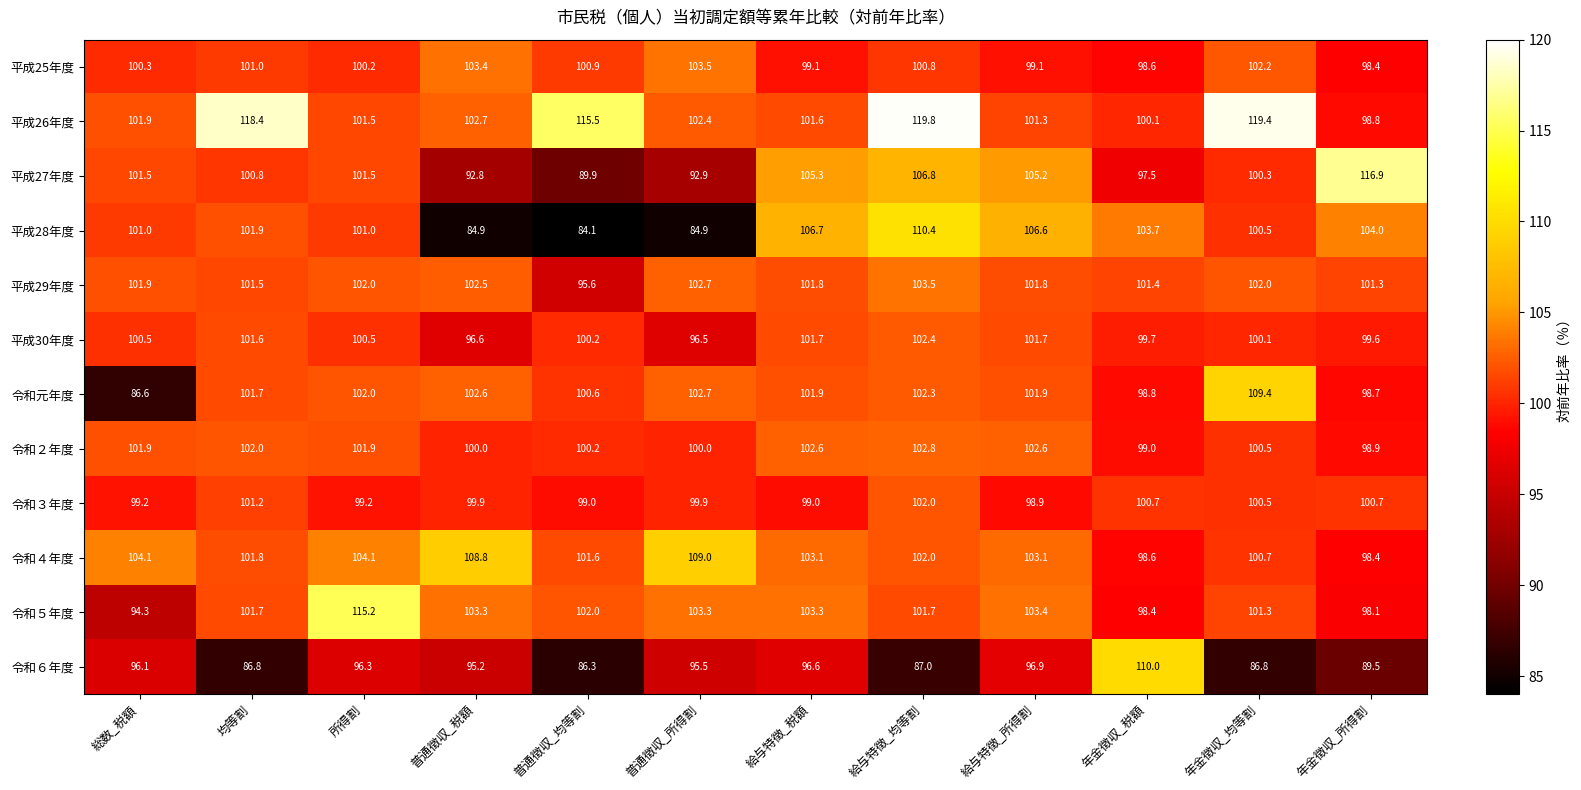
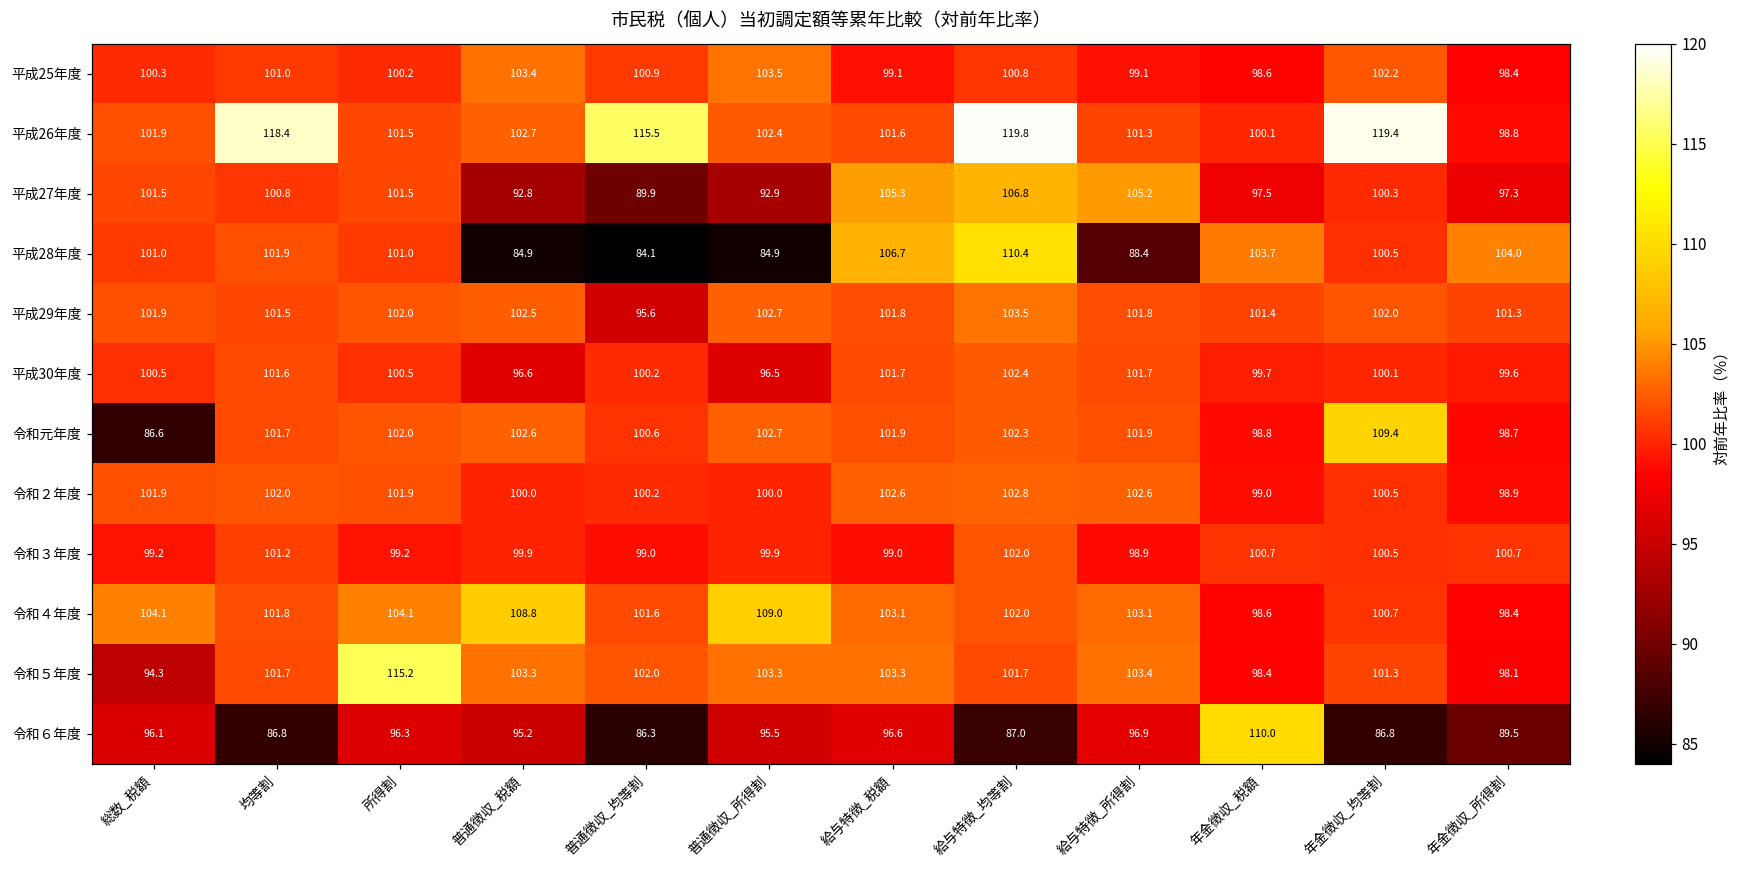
  {
    "平成25年度": {
      "総数_税額": 100.3,
      "均等割": 101.0,
      "所得割": 100.2,
      "普通徴収_税額": 103.4,
      "普通徴収_均等割": 100.9,
      "普通徴収_所得割": 103.5,
      "給与特徴_税額": 99.1,
      "給与特徴_均等割": 100.8,
      "給与特徴_所得割": 99.1,
      "年金徴収_税額": 98.6,
      "年金徴収_均等割": 102.2,
      "年金徴収_所得割": 98.4
    },
    "平成26年度": {
      "総数_税額": 101.9,
      "均等割": 118.4,
      "所得割": 101.5,
      "普通徴収_税額": 102.7,
      "普通徴収_均等割": 115.5,
      "普通徴収_所得割": 102.4,
      "給与特徴_税額": 101.6,
      "給与特徴_均等割": 119.8,
      "給与特徴_所得割": 101.3,
      "年金徴収_税額": 100.1,
      "年金徴収_均等割": 119.4,
      "年金徴収_所得割": 98.8
    },
    "平成27年度": {
      "総数_税額": 101.5,
      "均等割": 100.8,
      "所得割": 101.5,
      "普通徴収_税額": 92.8,
      "普通徴収_均等割": 89.9,
      "普通徴収_所得割": 92.9,
      "給与特徴_税額": 105.3,
      "給与特徴_均等割": 106.8,
      "給与特徴_所得割": 105.2,
      "年金徴収_税額": 97.5,
      "年金徴収_均等割": 100.3,
-     "年金徴収_所得割": 116.9
+     "年金徴収_所得割": 97.3
    },
    "平成28年度": {
      "総数_税額": 101.0,
      "均等割": 101.9,
      "所得割": 101.0,
      "普通徴収_税額": 84.9,
      "普通徴収_均等割": 84.1,
      "普通徴収_所得割": 84.9,
      "給与特徴_税額": 106.7,
      "給与特徴_均等割": 110.4,
-     "給与特徴_所得割": 106.6,
+     "給与特徴_所得割": 88.4,
      "年金徴収_税額": 103.7,
      "年金徴収_均等割": 100.5,
      "年金徴収_所得割": 104.0
    },
    "平成29年度": {
      "総数_税額": 101.9,
      "均等割": 101.5,
      "所得割": 102.0,
      "普通徴収_税額": 102.5,
      "普通徴収_均等割": 95.6,
      "普通徴収_所得割": 102.7,
      "給与特徴_税額": 101.8,
      "給与特徴_均等割": 103.5,
      "給与特徴_所得割": 101.8,
      "年金徴収_税額": 101.4,
      "年金徴収_均等割": 102.0,
      "年金徴収_所得割": 101.3
    },
    "平成30年度": {
      "総数_税額": 100.5,
      "均等割": 101.6,
      "所得割": 100.5,
      "普通徴収_税額": 96.6,
      "普通徴収_均等割": 100.2,
      "普通徴収_所得割": 96.5,
      "給与特徴_税額": 101.7,
      "給与特徴_均等割": 102.4,
      "給与特徴_所得割": 101.7,
      "年金徴収_税額": 99.7,
      "年金徴収_均等割": 100.1,
      "年金徴収_所得割": 99.6
    },
    "令和元年度": {
      "総数_税額": 86.6,
      "均等割": 101.7,
      "所得割": 102.0,
      "普通徴収_税額": 102.6,
      "普通徴収_均等割": 100.6,
      "普通徴収_所得割": 102.7,
      "給与特徴_税額": 101.9,
      "給与特徴_均等割": 102.3,
      "給与特徴_所得割": 101.9,
      "年金徴収_税額": 98.8,
      "年金徴収_均等割": 109.4,
      "年金徴収_所得割": 98.7
    },
    "令和２年度": {
      "総数_税額": 101.9,
      "均等割": 102.0,
      "所得割": 101.9,
      "普通徴収_税額": 100.0,
      "普通徴収_均等割": 100.2,
      "普通徴収_所得割": 100.0,
      "給与特徴_税額": 102.6,
      "給与特徴_均等割": 102.8,
      "給与特徴_所得割": 102.6,
      "年金徴収_税額": 99.0,
      "年金徴収_均等割": 100.5,
      "年金徴収_所得割": 98.9
    },
    "令和３年度": {
      "総数_税額": 99.2,
      "均等割": 101.2,
      "所得割": 99.2,
      "普通徴収_税額": 99.9,
      "普通徴収_均等割": 99.0,
      "普通徴収_所得割": 99.9,
      "給与特徴_税額": 99.0,
      "給与特徴_均等割": 102.0,
      "給与特徴_所得割": 98.9,
      "年金徴収_税額": 100.7,
      "年金徴収_均等割": 100.5,
      "年金徴収_所得割": 100.7
    },
    "令和４年度": {
      "総数_税額": 104.1,
      "均等割": 101.8,
      "所得割": 104.1,
      "普通徴収_税額": 108.8,
      "普通徴収_均等割": 101.6,
      "普通徴収_所得割": 109.0,
      "給与特徴_税額": 103.1,
      "給与特徴_均等割": 102.0,
      "給与特徴_所得割": 103.1,
      "年金徴収_税額": 98.6,
      "年金徴収_均等割": 100.7,
      "年金徴収_所得割": 98.4
    },
    "令和５年度": {
      "総数_税額": 94.3,
      "均等割": 101.7,
      "所得割": 115.2,
      "普通徴収_税額": 103.3,
      "普通徴収_均等割": 102.0,
      "普通徴収_所得割": 103.3,
      "給与特徴_税額": 103.3,
      "給与特徴_均等割": 101.7,
      "給与特徴_所得割": 103.4,
      "年金徴収_税額": 98.4,
      "年金徴収_均等割": 101.3,
      "年金徴収_所得割": 98.1
    },
    "令和６年度": {
      "総数_税額": 96.1,
      "均等割": 86.8,
      "所得割": 96.3,
      "普通徴収_税額": 95.2,
      "普通徴収_均等割": 86.3,
      "普通徴収_所得割": 95.5,
      "給与特徴_税額": 96.6,
      "給与特徴_均等割": 87.0,
      "給与特徴_所得割": 96.9,
      "年金徴収_税額": 110.0,
      "年金徴収_均等割": 86.8,
      "年金徴収_所得割": 89.5
    }
  }
